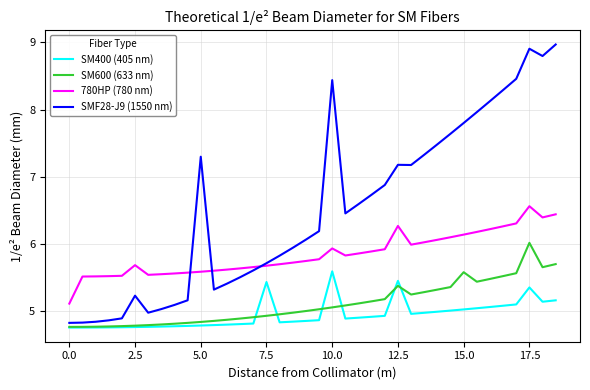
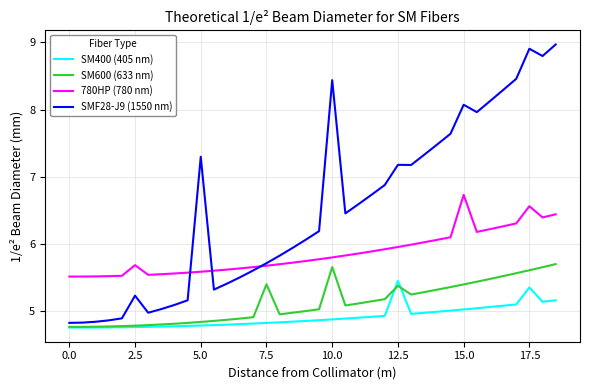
  {
    "SM400 (405 nm)": {
      "5.0": 4.8,
-     "7.5": 5.4,
-     "10.0": 5.6,
+     "7.5": 4.8,
+     "10.0": 4.9,
      "12.5": 5.4,
      "15.0": 5.0,
      "17.5": 5.3
    },
    "SM600 (633 nm)": {
      "5.0": 4.8,
-     "7.5": 4.9,
-     "10.0": 5.1,
+     "7.5": 5.4,
+     "10.0": 5.7,
      "12.5": 5.4,
-     "15.0": 5.6,
-     "17.5": 6.0
+     "15.0": 5.4,
+     "17.5": 5.6
    },
    "780HP (780 nm)": {
-     "0.0": 5.1,
+     "0.0": 5.5,
      "2.5": 5.7,
      "5.0": 5.6,
-     "10.0": 5.9,
-     "12.5": 6.3,
-     "15.0": 6.1,
+     "10.0": 5.8,
+     "12.5": 6.0,
+     "15.0": 6.7,
      "17.5": 6.6
    },
    "SMF28-J9 (1550 nm)": {
      "0.0": 4.8,
      "2.5": 5.2,
      "5.0": 7.3,
      "10.0": 8.4,
      "12.5": 7.2,
-     "15.0": 7.8,
+     "15.0": 8.1,
      "17.5": 8.9
    }
  }
